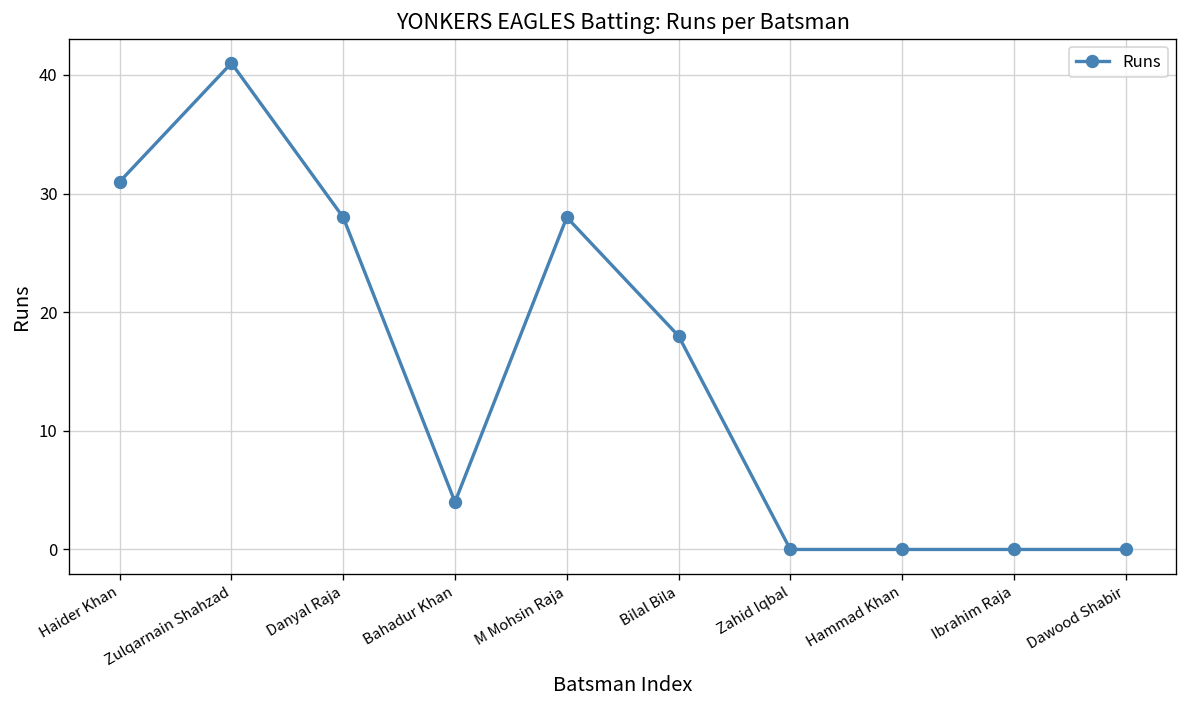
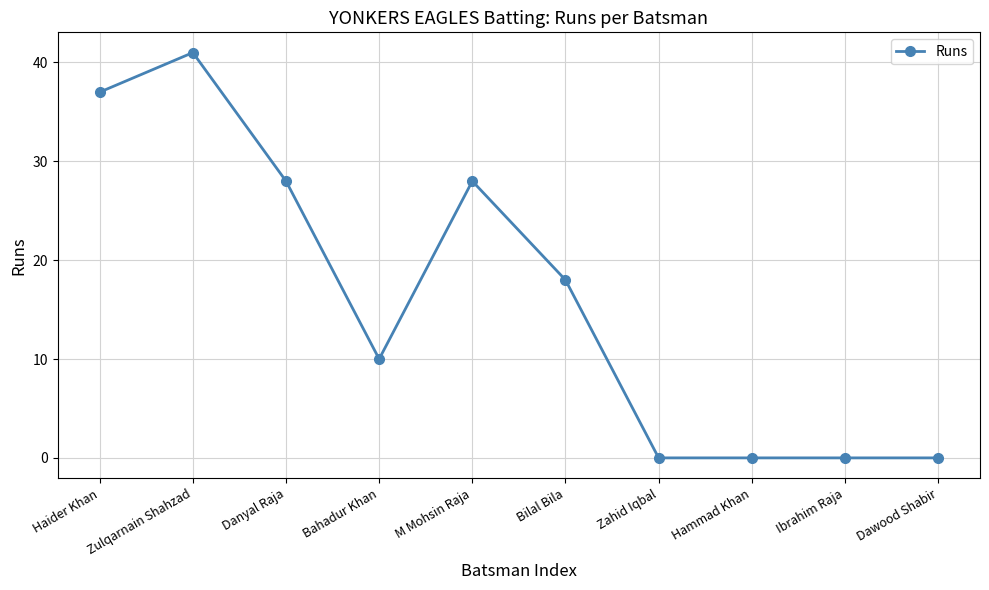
  {
-   "Haider Khan": 31,
+   "Haider Khan": 37,
    "Zulqarnain Shahzad": 41,
    "Danyal Raja": 28,
-   "Bahadur Khan": 4,
+   "Bahadur Khan": 10,
    "M Mohsin Raja": 28,
    "Bilal Bila": 18,
    "Zahid Iqbal": 0,
    "Hammad Khan": 0,
    "Ibrahim Raja": 0,
    "Dawood Shabir": 0
  }
